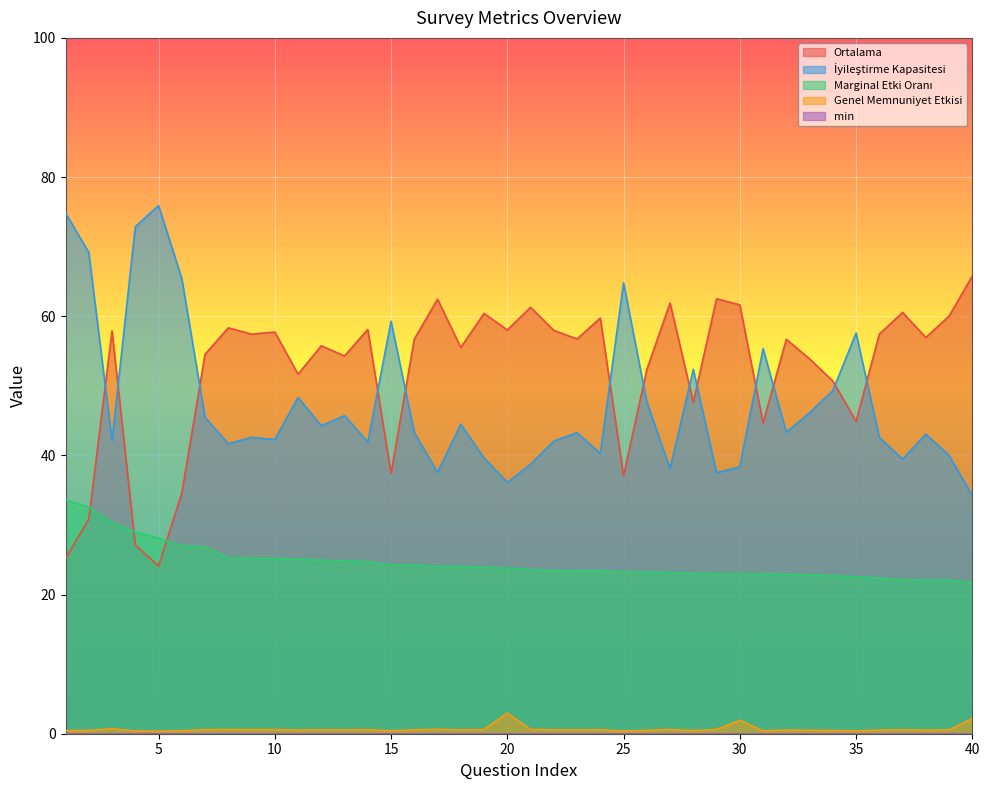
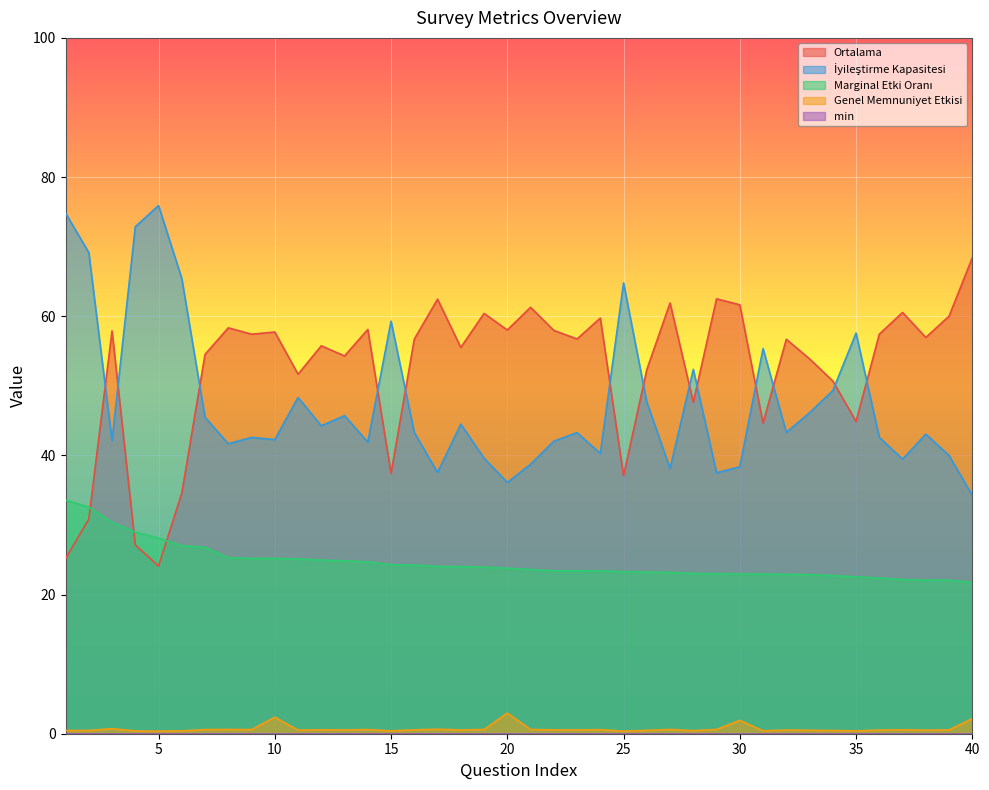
  {
    "Ortalama": {
      "5": 24,
      "10": 58,
      "15": 37,
      "20": 58,
      "25": 37,
      "30": 62,
      "35": 45,
-     "40": 66
+     "40": 68
    },
    "İyileştirme Kapasitesi": {
      "5": 76,
      "10": 42,
      "15": 59,
      "20": 36,
      "25": 65,
      "30": 38,
      "35": 58,
      "40": 34
    },
    "Marginal Etki Oranı": {
      "5": 28,
      "10": 25,
      "15": 24,
      "20": 24,
      "25": 23,
      "30": 23,
      "35": 23,
      "40": 22
    },
    "Genel Memnuniyet Etkisi": {
      "5": 0,
-     "10": 1,
+     "10": 2,
      "15": 0,
      "20": 3,
      "25": 0,
      "30": 2,
      "35": 0,
      "40": 2
    },
    "min": {
      "5": 0,
      "10": 0,
      "15": 0,
      "20": 0,
      "25": 0,
      "30": 0,
      "35": 0,
      "40": 0
    }
  }
